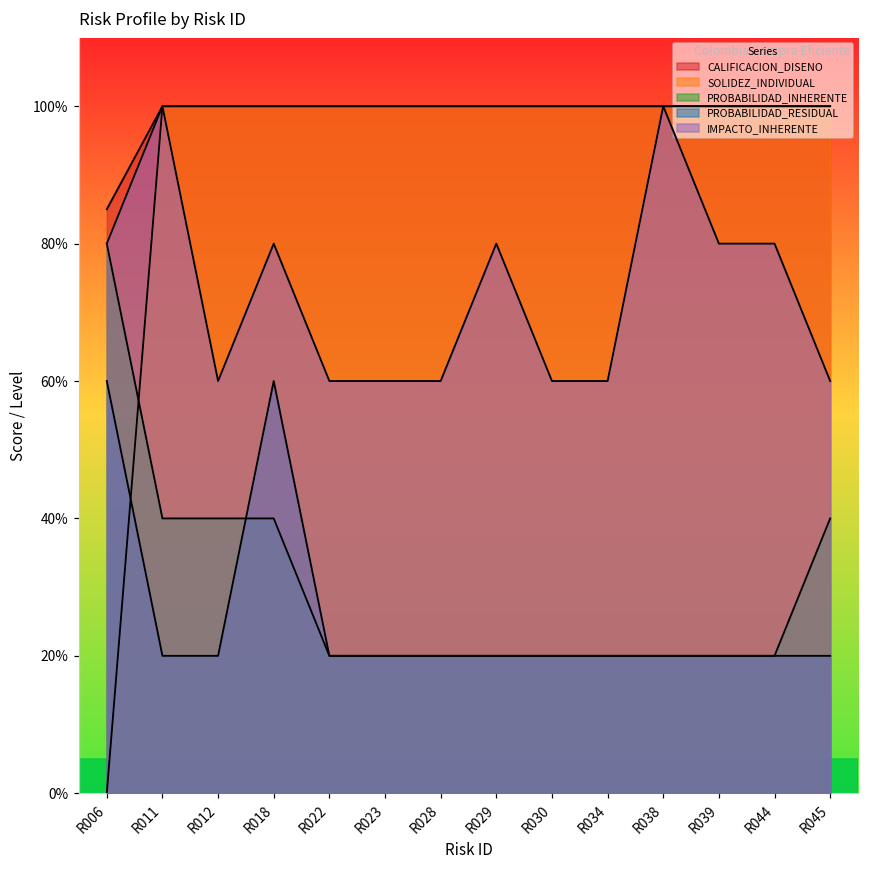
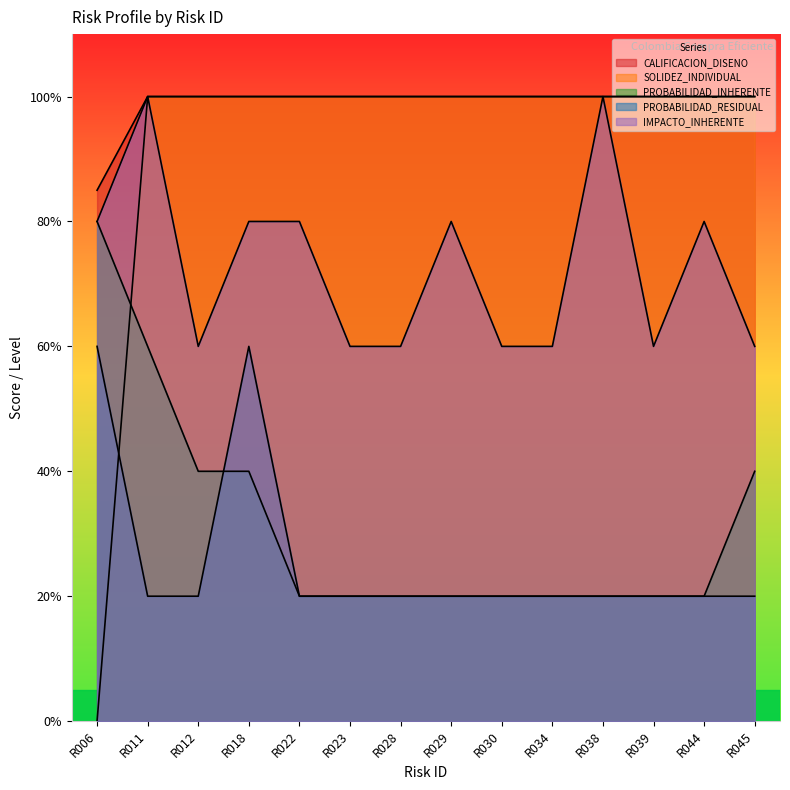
  {
    "CALIFICACION_DISENO": {
      "R006": "85%"
    },
    "PROBABILIDAD_INHERENTE": {
-     "R011": "40%",
+     "R011": "60%",
      "R012": "40%",
      "R018": "40%",
      "R045": "40%"
    },
    "PROBABILIDAD_RESIDUAL": {
      "R006": "60%",
      "R011": "20%",
      "R012": "20%",
      "R018": "60%",
      "R045": "20%"
    },
    "IMPACTO_INHERENTE": {
      "R012": "60%",
      "R018": "80%",
-     "R022": "60%",
+     "R022": "80%",
      "R023": "60%",
      "R028": "60%",
      "R029": "80%",
      "R030": "60%",
      "R034": "60%",
-     "R039": "80%",
+     "R039": "60%",
      "R044": "80%",
      "R045": "60%"
    }
  }
